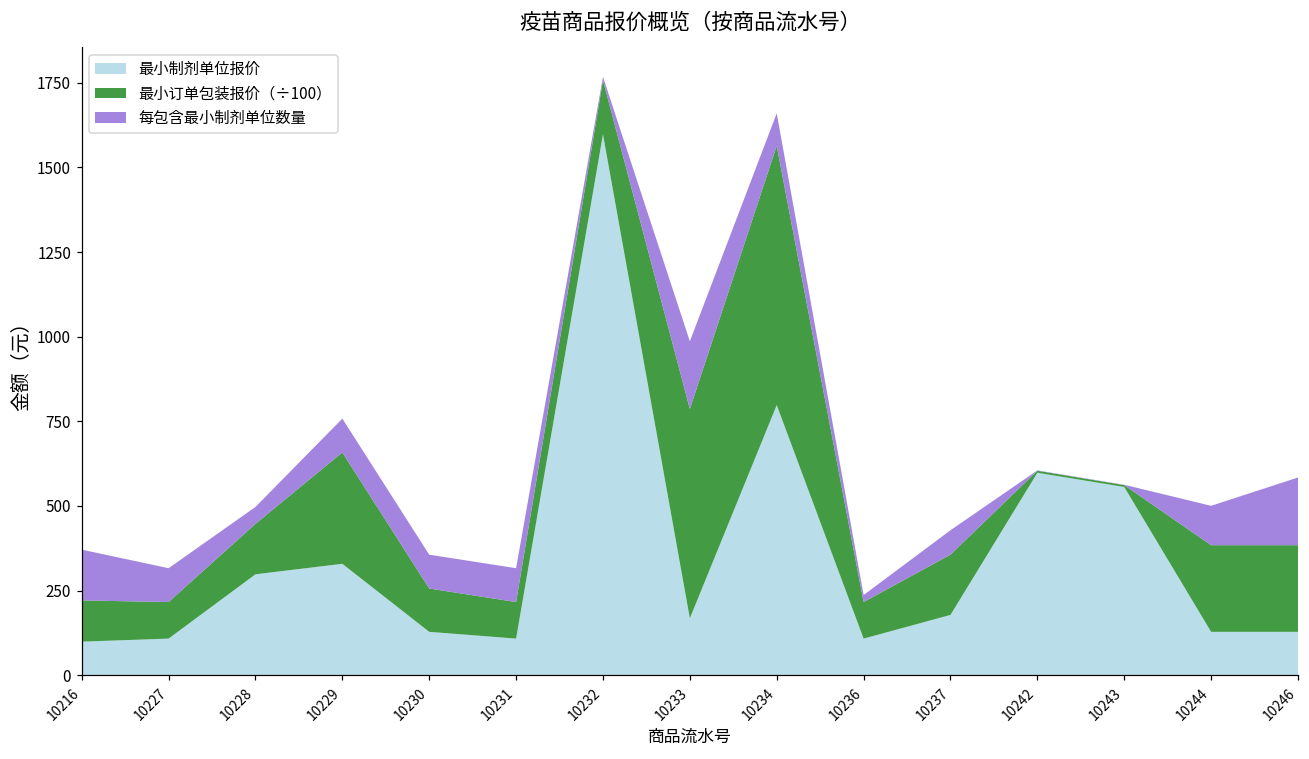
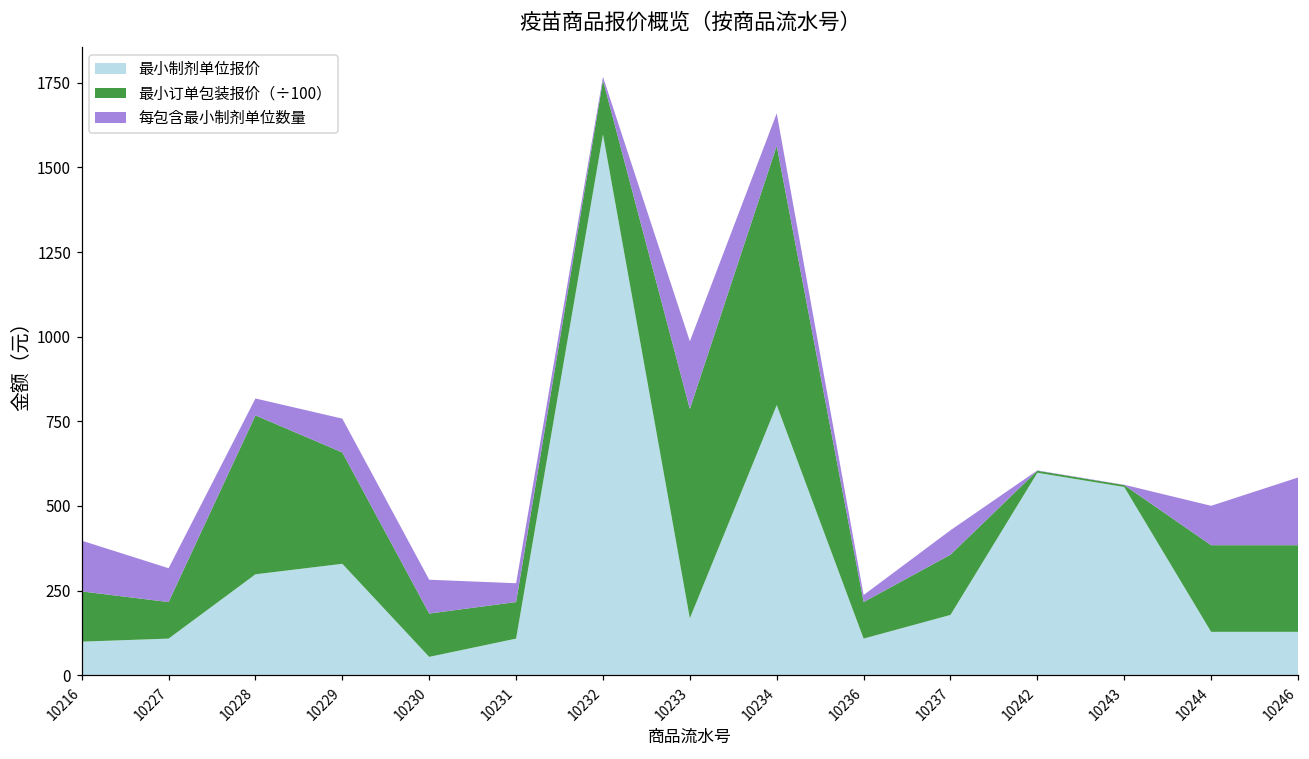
  {
    "最小制剂单位报价": {
      "10216": 100,
      "10227": 110,
      "10228": 300,
      "10229": 330,
-     "10230": 130,
+     "10230": 50,
      "10231": 110,
      "10232": 1600,
      "10233": 170,
      "10234": 800,
      "10236": 110,
      "10237": 180,
      "10244": 130,
      "10246": 130
    },
    "最小订单包装报价（÷100）": {
-     "10216": 120,
+     "10216": 150,
      "10227": 110,
-     "10228": 150,
+     "10228": 470,
      "10229": 330,
      "10230": 130,
      "10231": 110,
      "10232": 160,
      "10233": 620,
      "10234": 770,
      "10236": 110,
      "10237": 180,
      "10244": 260,
      "10246": 260
    },
    "每包含最小制剂单位数量": {
      "10216": 150,
      "10227": 100,
      "10228": 50,
      "10229": 100,
      "10230": 100,
-     "10231": 100,
+     "10231": 60,
      "10232": 10,
      "10233": 200,
      "10234": 100,
      "10236": 20,
      "10237": 70,
      "10244": 120,
      "10246": 200
    }
  }
